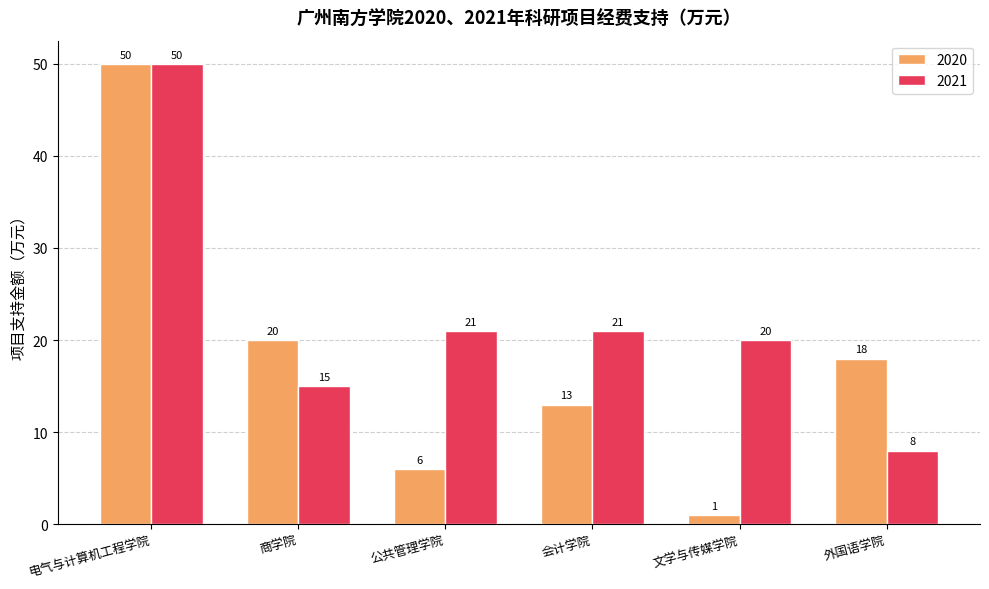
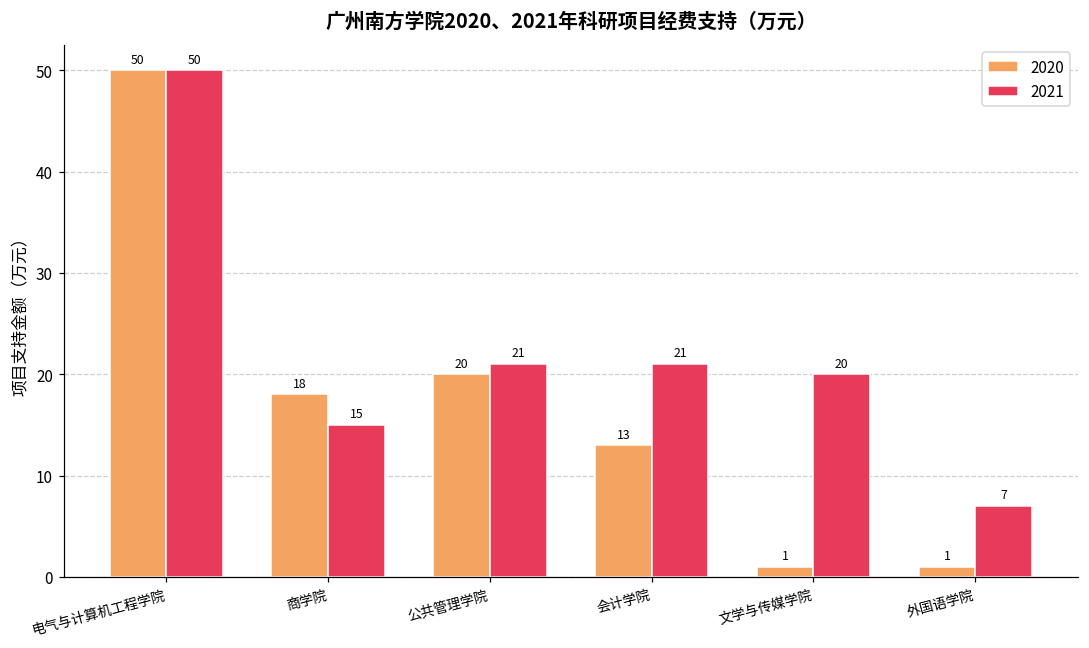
  {
    "2020": {
      "电气与计算机工程学院": 50,
-     "商学院": 20,
-     "公共管理学院": 6,
+     "商学院": 18,
+     "公共管理学院": 20,
      "会计学院": 13,
      "文学与传媒学院": 1,
-     "外国语学院": 18
+     "外国语学院": 1
    },
    "2021": {
      "电气与计算机工程学院": 50,
      "商学院": 15,
      "公共管理学院": 21,
      "会计学院": 21,
      "文学与传媒学院": 20,
-     "外国语学院": 8
+     "外国语学院": 7
    }
  }
